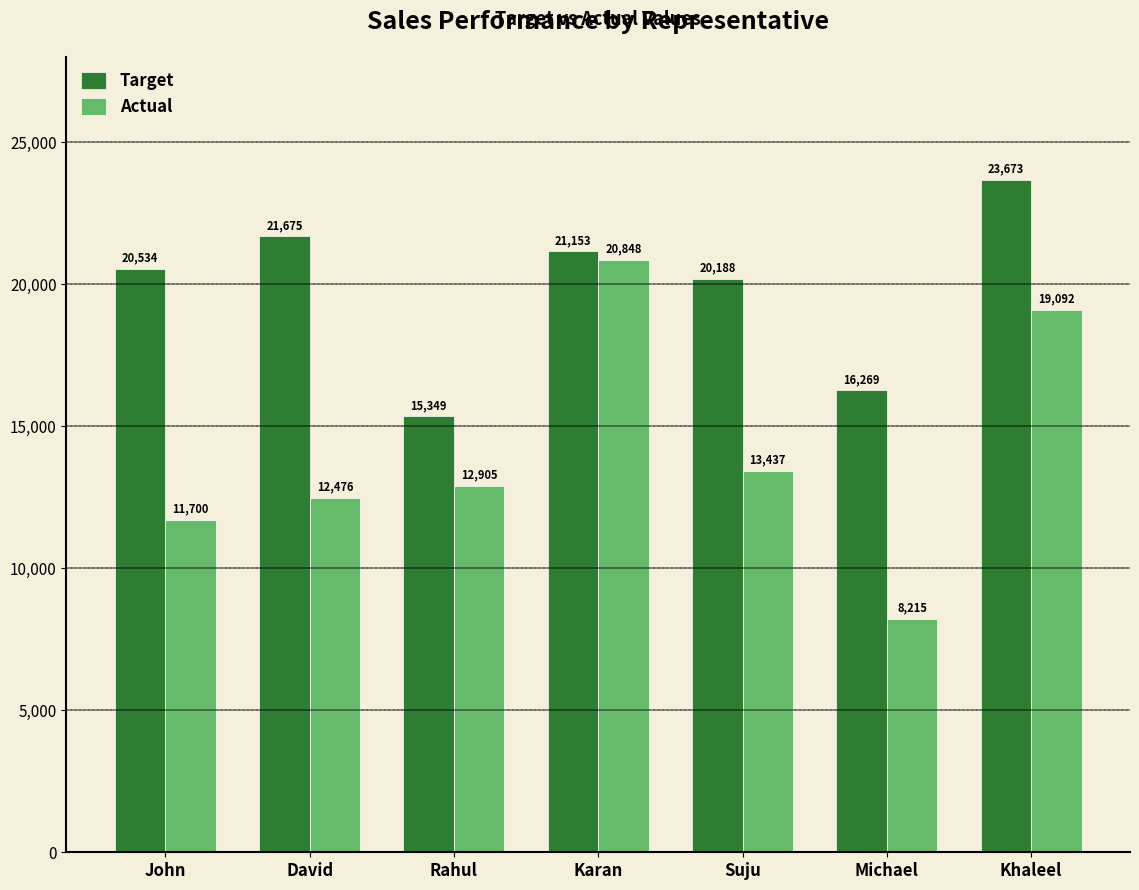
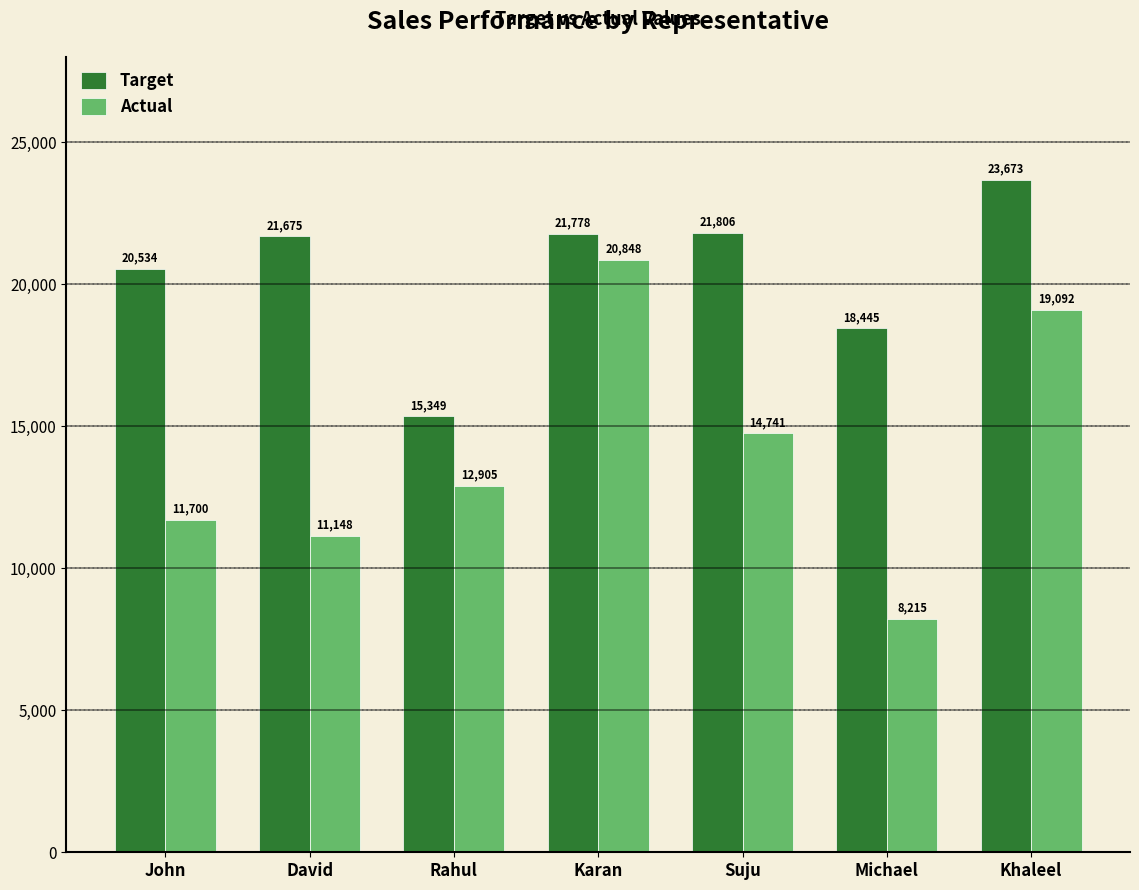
  {
    "Target": {
      "John": "20,534",
      "David": "21,675",
      "Rahul": "15,349",
-     "Karan": "21,153",
-     "Suju": "20,188",
-     "Michael": "16,269",
+     "Karan": "21,778",
+     "Suju": "21,806",
+     "Michael": "18,445",
      "Khaleel": "23,673"
    },
    "Actual": {
-     "David": "12,476",
+     "David": "11,148",
      "Karan": "20,848",
-     "Suju": "13,437",
+     "Suju": "14,741",
      "Michael": "8,215",
      "Khaleel": "19,092"
    }
  }
